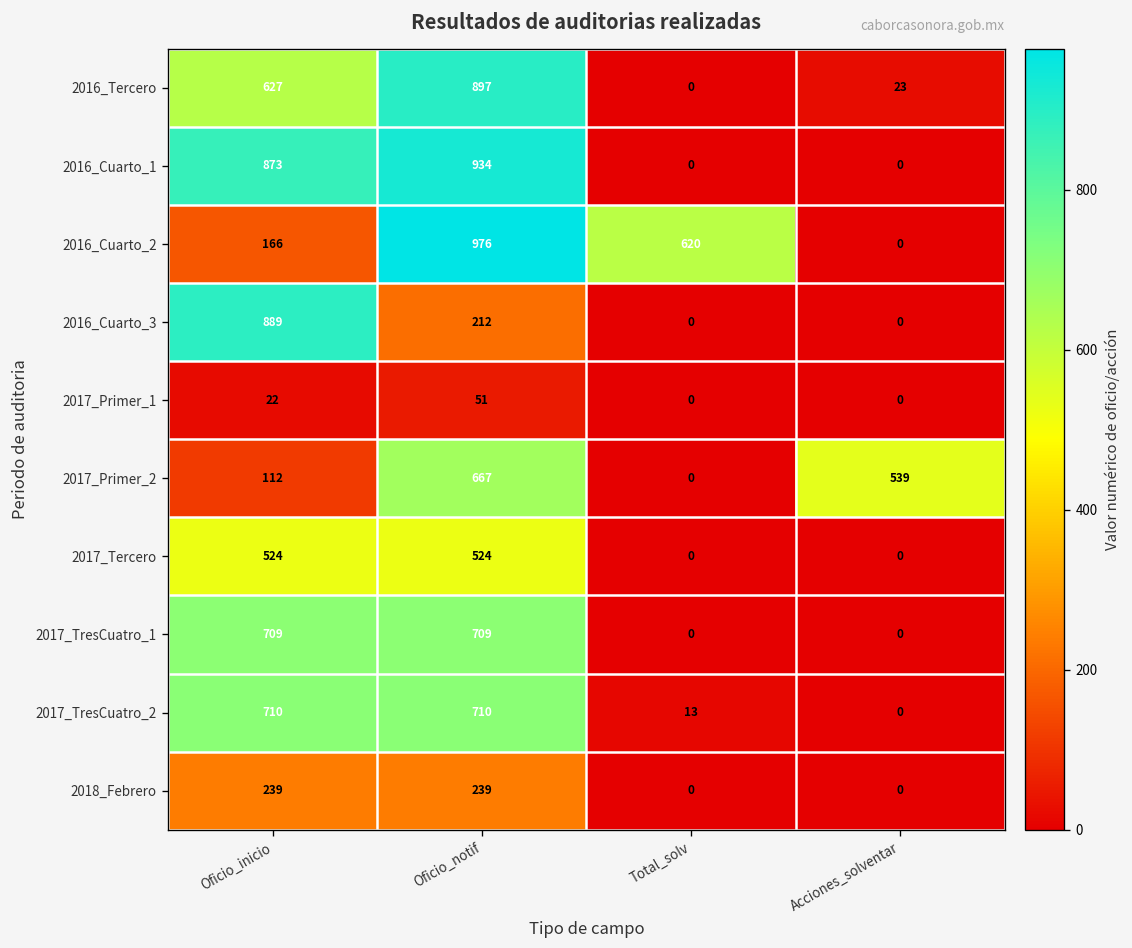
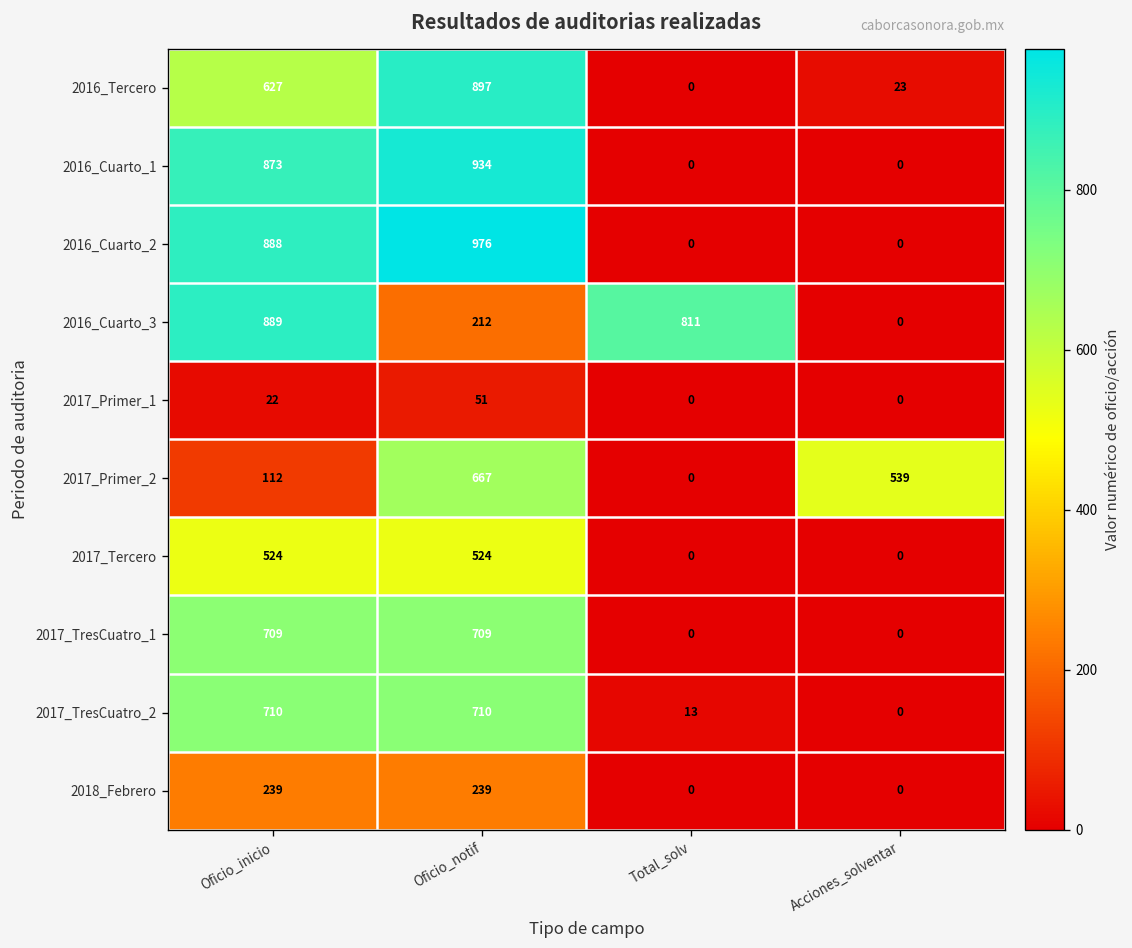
  {
    "2016_Tercero": {
      "Oficio_inicio": 627,
      "Oficio_notif": 897,
      "Total_solv": 0,
      "Acciones_solventar": 23
    },
    "2016_Cuarto_1": {
      "Oficio_inicio": 873,
      "Oficio_notif": 934,
      "Total_solv": 0,
      "Acciones_solventar": 0
    },
    "2016_Cuarto_2": {
-     "Oficio_inicio": 166,
+     "Oficio_inicio": 888,
      "Oficio_notif": 976,
-     "Total_solv": 620,
+     "Total_solv": 0,
      "Acciones_solventar": 0
    },
    "2016_Cuarto_3": {
      "Oficio_inicio": 889,
      "Oficio_notif": 212,
-     "Total_solv": 0,
+     "Total_solv": 811,
      "Acciones_solventar": 0
    },
    "2017_Primer_1": {
      "Oficio_inicio": 22,
      "Oficio_notif": 51,
      "Total_solv": 0,
      "Acciones_solventar": 0
    },
    "2017_Primer_2": {
      "Oficio_inicio": 112,
      "Oficio_notif": 667,
      "Total_solv": 0,
      "Acciones_solventar": 539
    },
    "2017_Tercero": {
      "Oficio_inicio": 524,
      "Oficio_notif": 524,
      "Total_solv": 0,
      "Acciones_solventar": 0
    },
    "2017_TresCuatro_1": {
      "Oficio_inicio": 709,
      "Oficio_notif": 709,
      "Total_solv": 0,
      "Acciones_solventar": 0
    },
    "2017_TresCuatro_2": {
      "Oficio_inicio": 710,
      "Oficio_notif": 710,
      "Total_solv": 13,
      "Acciones_solventar": 0
    },
    "2018_Febrero": {
      "Oficio_inicio": 239,
      "Oficio_notif": 239,
      "Total_solv": 0,
      "Acciones_solventar": 0
    }
  }
